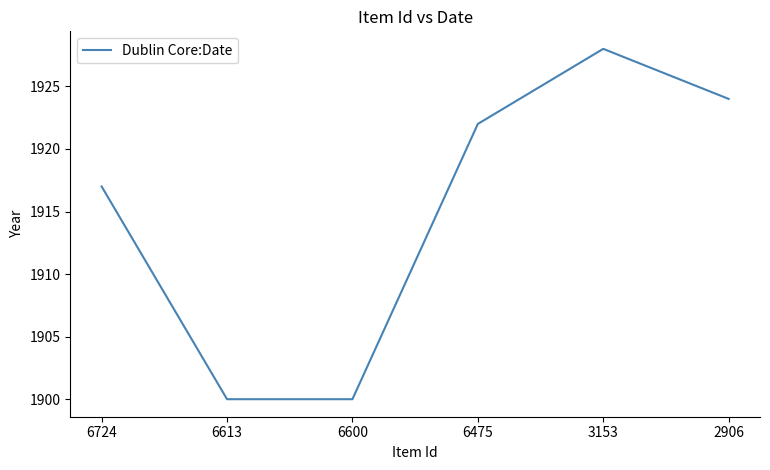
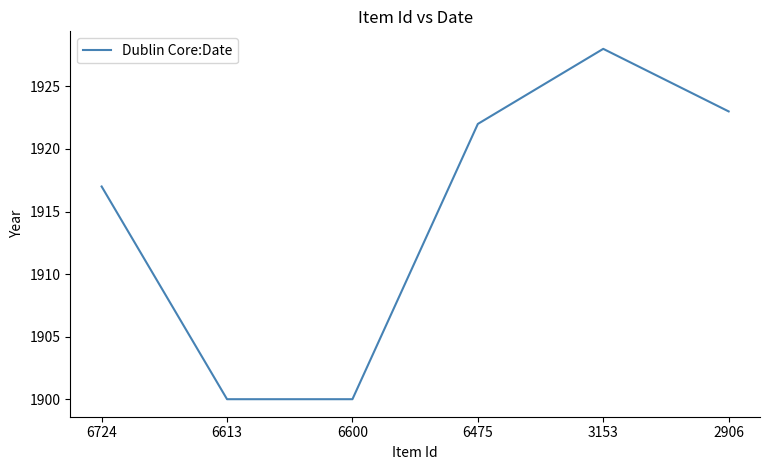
  {
    "6724": 1917,
    "6613": 1900,
    "6600": 1900,
    "6475": 1922,
    "3153": 1928,
-   "2906": 1924
+   "2906": 1923
  }
